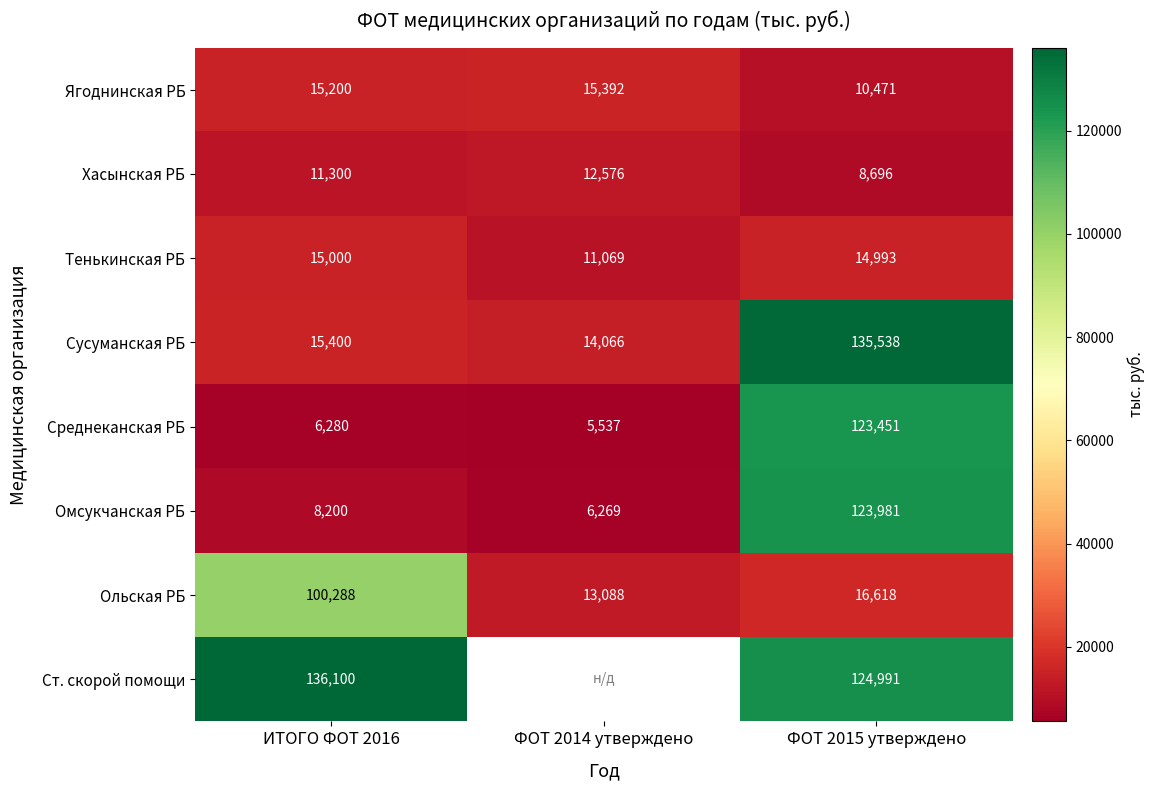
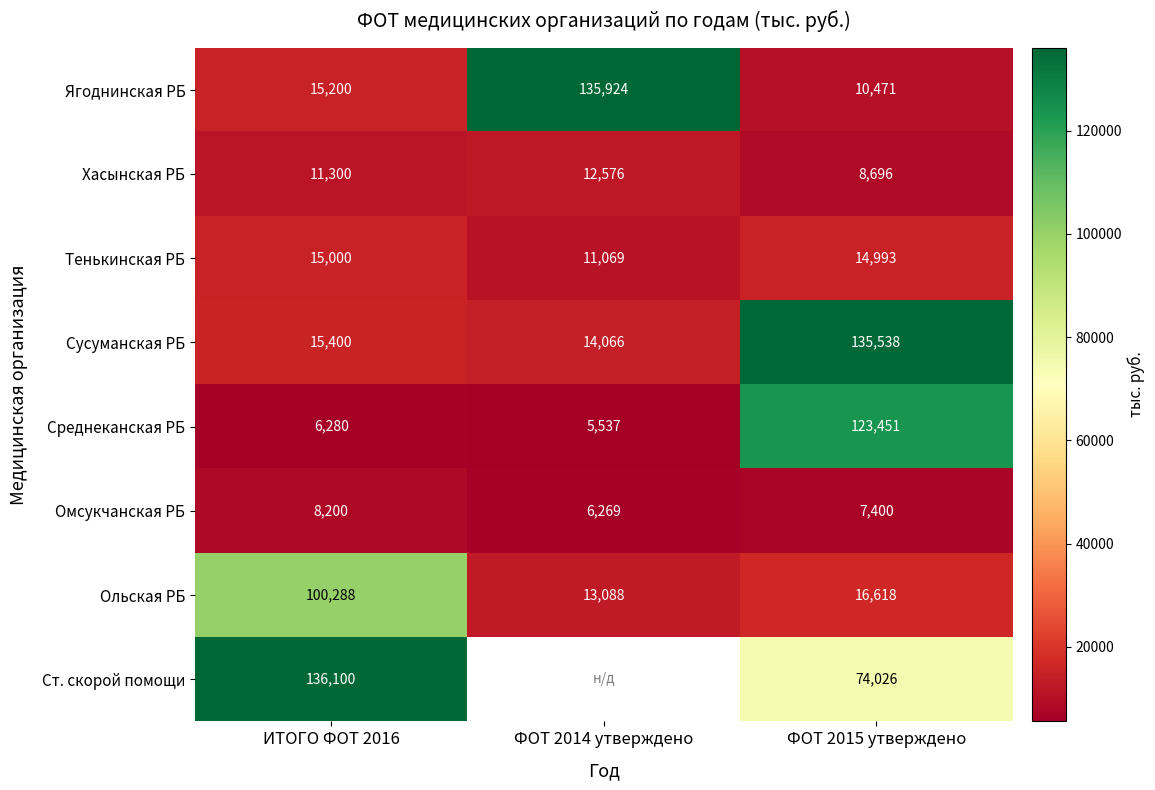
  {
    "Ягоднинская РБ": {
      "ИТОГО ФОТ 2016": "15,200",
-     "ФОТ 2014 утверждено": "15,392",
+     "ФОТ 2014 утверждено": "135,924",
      "ФОТ 2015 утверждено": "10,471"
    },
    "Хасынская РБ": {
      "ИТОГО ФОТ 2016": "11,300",
      "ФОТ 2014 утверждено": "12,576",
      "ФОТ 2015 утверждено": "8,696"
    },
    "Тенькинская РБ": {
      "ИТОГО ФОТ 2016": "15,000",
      "ФОТ 2014 утверждено": "11,069",
      "ФОТ 2015 утверждено": "14,993"
    },
    "Сусуманская РБ": {
      "ИТОГО ФОТ 2016": "15,400",
      "ФОТ 2014 утверждено": "14,066",
      "ФОТ 2015 утверждено": "135,538"
    },
    "Среднеканская РБ": {
      "ИТОГО ФОТ 2016": "6,280",
      "ФОТ 2014 утверждено": "5,537",
      "ФОТ 2015 утверждено": "123,451"
    },
    "Омсукчанская РБ": {
      "ИТОГО ФОТ 2016": "8,200",
      "ФОТ 2014 утверждено": "6,269",
-     "ФОТ 2015 утверждено": "123,981"
+     "ФОТ 2015 утверждено": "7,400"
    },
    "Ольская РБ": {
      "ИТОГО ФОТ 2016": "100,288",
      "ФОТ 2014 утверждено": "13,088",
      "ФОТ 2015 утверждено": "16,618"
    },
    "Ст. скорой помощи": {
      "ИТОГО ФОТ 2016": "136,100",
-     "ФОТ 2015 утверждено": "124,991"
+     "ФОТ 2015 утверждено": "74,026"
    }
  }
